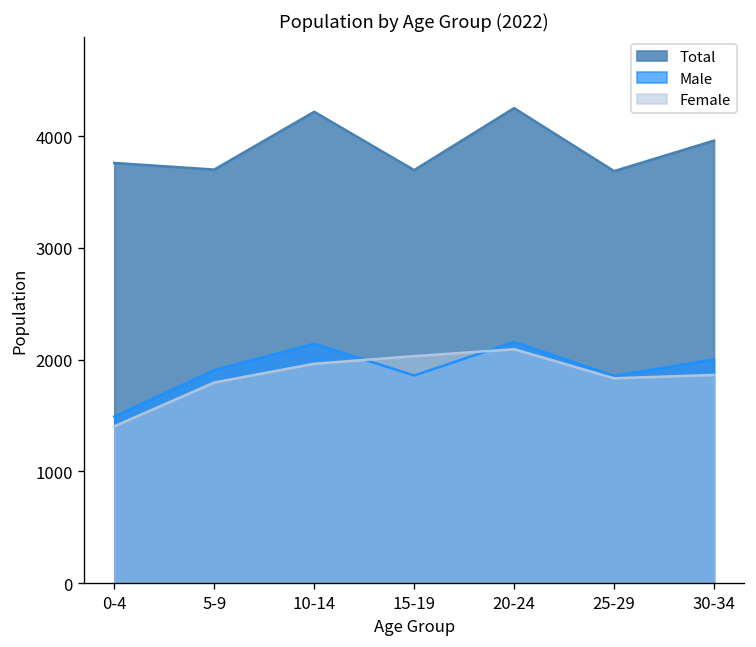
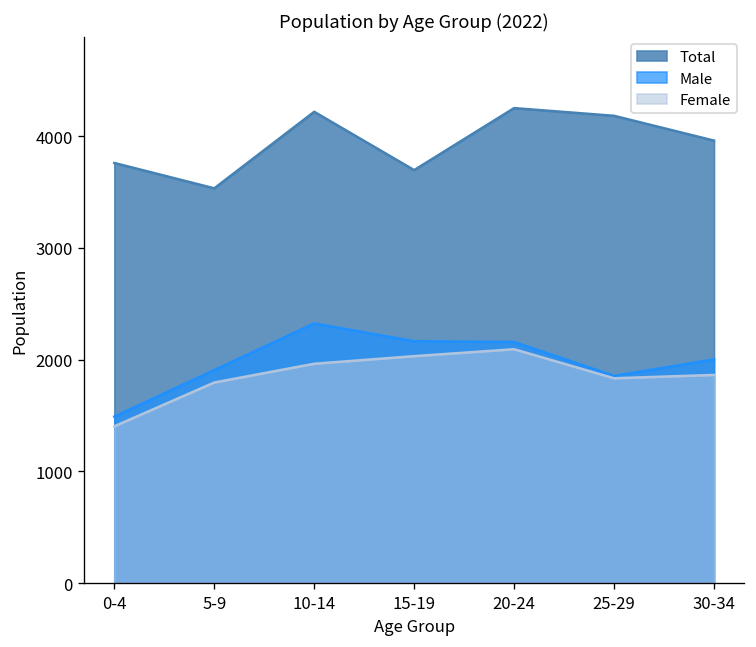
  {
    "Total": {
      "0-4": 3800,
-     "5-9": 3700,
+     "5-9": 3500,
      "10-14": 4200,
      "15-19": 3700,
      "20-24": 4300,
-     "25-29": 3700,
+     "25-29": 4200,
      "30-34": 4000
    },
    "Male": {
      "0-4": 1500,
      "5-9": 1900,
-     "10-14": 2100,
-     "15-19": 1900,
+     "10-14": 2300,
+     "15-19": 2200,
      "20-24": 2200,
      "30-34": 2000
    },
    "Female": {
      "0-4": 1400,
      "5-9": 1800,
      "10-14": 2000,
      "15-19": 2000,
      "20-24": 2100,
      "30-34": 1900
    }
  }
